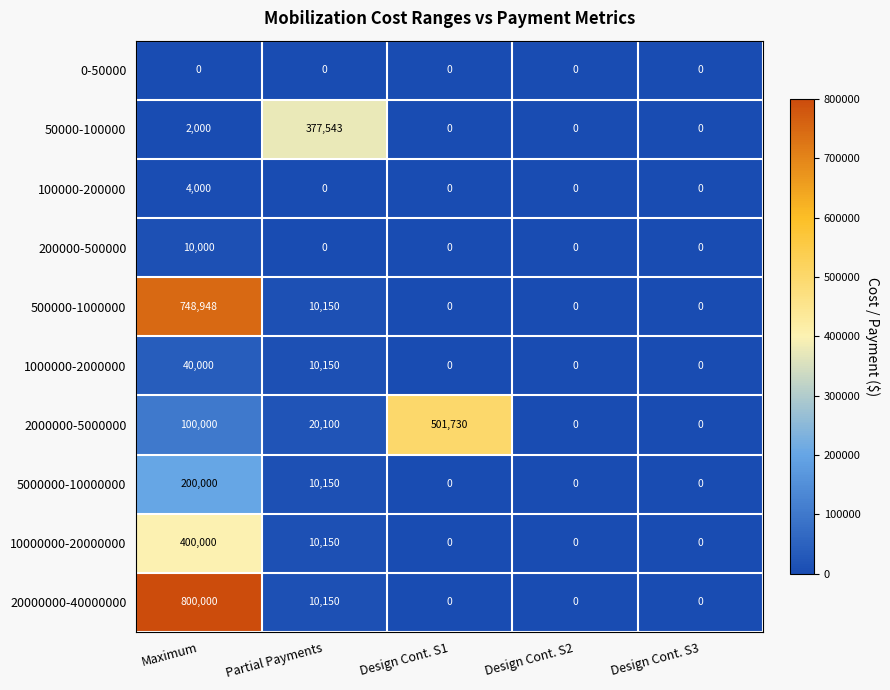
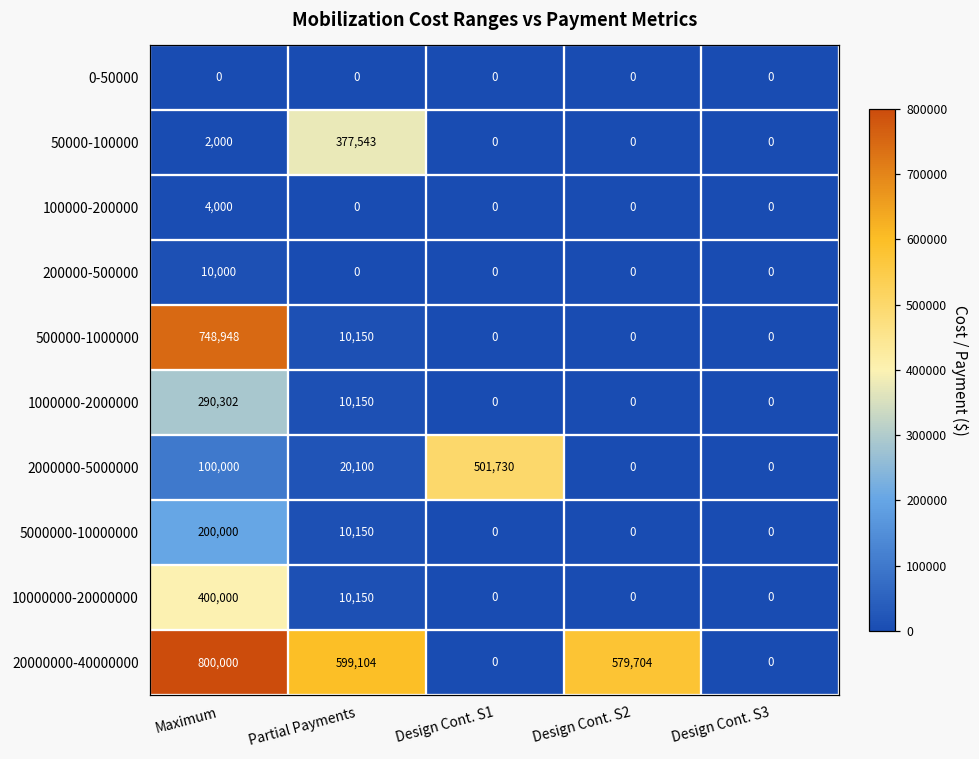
  {
    "0-50000": {
      "Maximum": "0",
      "Partial Payments": "0",
      "Design Cont. S1": "0",
      "Design Cont. S2": "0",
      "Design Cont. S3": "0"
    },
    "50000-100000": {
      "Maximum": "2,000",
      "Partial Payments": "377,543",
      "Design Cont. S1": "0",
      "Design Cont. S2": "0",
      "Design Cont. S3": "0"
    },
    "100000-200000": {
      "Maximum": "4,000",
      "Partial Payments": "0",
      "Design Cont. S1": "0",
      "Design Cont. S2": "0",
      "Design Cont. S3": "0"
    },
    "200000-500000": {
      "Maximum": "10,000",
      "Partial Payments": "0",
      "Design Cont. S1": "0",
      "Design Cont. S2": "0",
      "Design Cont. S3": "0"
    },
    "500000-1000000": {
      "Maximum": "748,948",
      "Partial Payments": "10,150",
      "Design Cont. S1": "0",
      "Design Cont. S2": "0",
      "Design Cont. S3": "0"
    },
    "1000000-2000000": {
-     "Maximum": "40,000",
+     "Maximum": "290,302",
      "Partial Payments": "10,150",
      "Design Cont. S1": "0",
      "Design Cont. S2": "0",
      "Design Cont. S3": "0"
    },
    "2000000-5000000": {
      "Maximum": "100,000",
      "Partial Payments": "20,100",
      "Design Cont. S1": "501,730",
      "Design Cont. S2": "0",
      "Design Cont. S3": "0"
    },
    "5000000-10000000": {
      "Maximum": "200,000",
      "Partial Payments": "10,150",
      "Design Cont. S1": "0",
      "Design Cont. S2": "0",
      "Design Cont. S3": "0"
    },
    "10000000-20000000": {
      "Maximum": "400,000",
      "Partial Payments": "10,150",
      "Design Cont. S1": "0",
      "Design Cont. S2": "0",
      "Design Cont. S3": "0"
    },
    "20000000-40000000": {
      "Maximum": "800,000",
-     "Partial Payments": "10,150",
+     "Partial Payments": "599,104",
      "Design Cont. S1": "0",
-     "Design Cont. S2": "0",
+     "Design Cont. S2": "579,704",
      "Design Cont. S3": "0"
    }
  }
